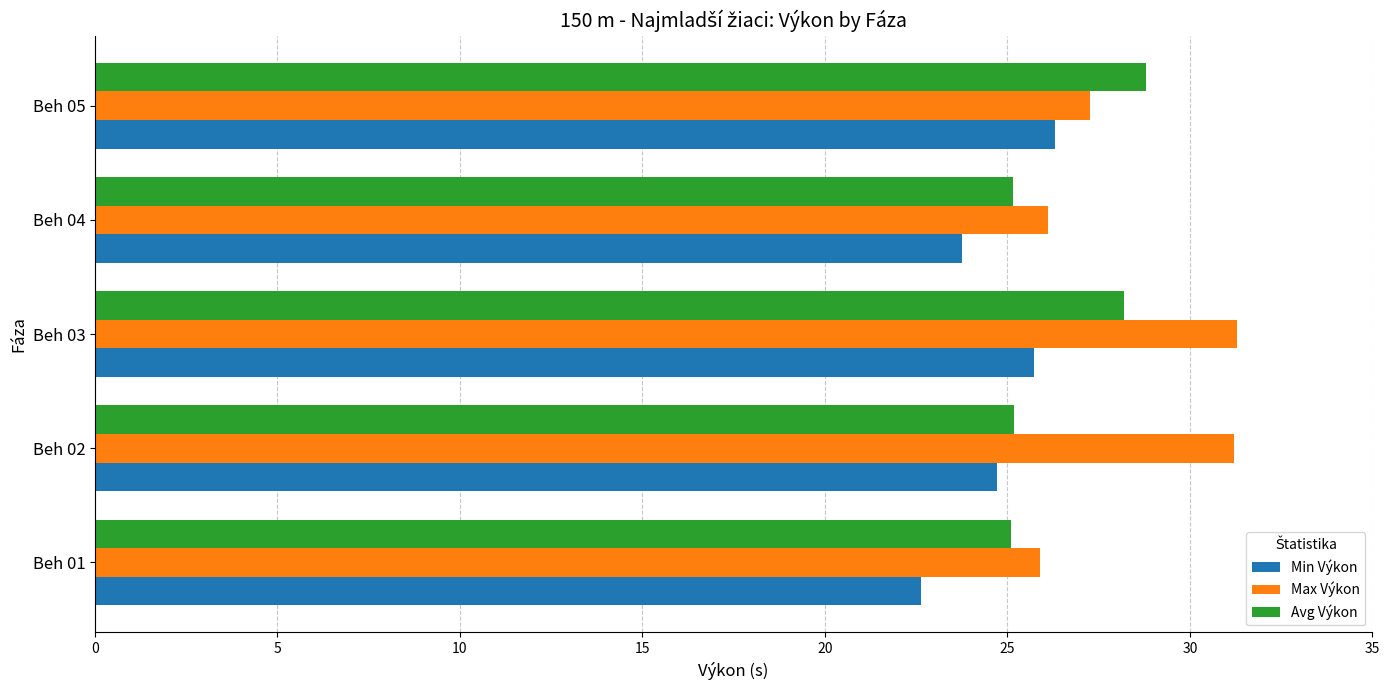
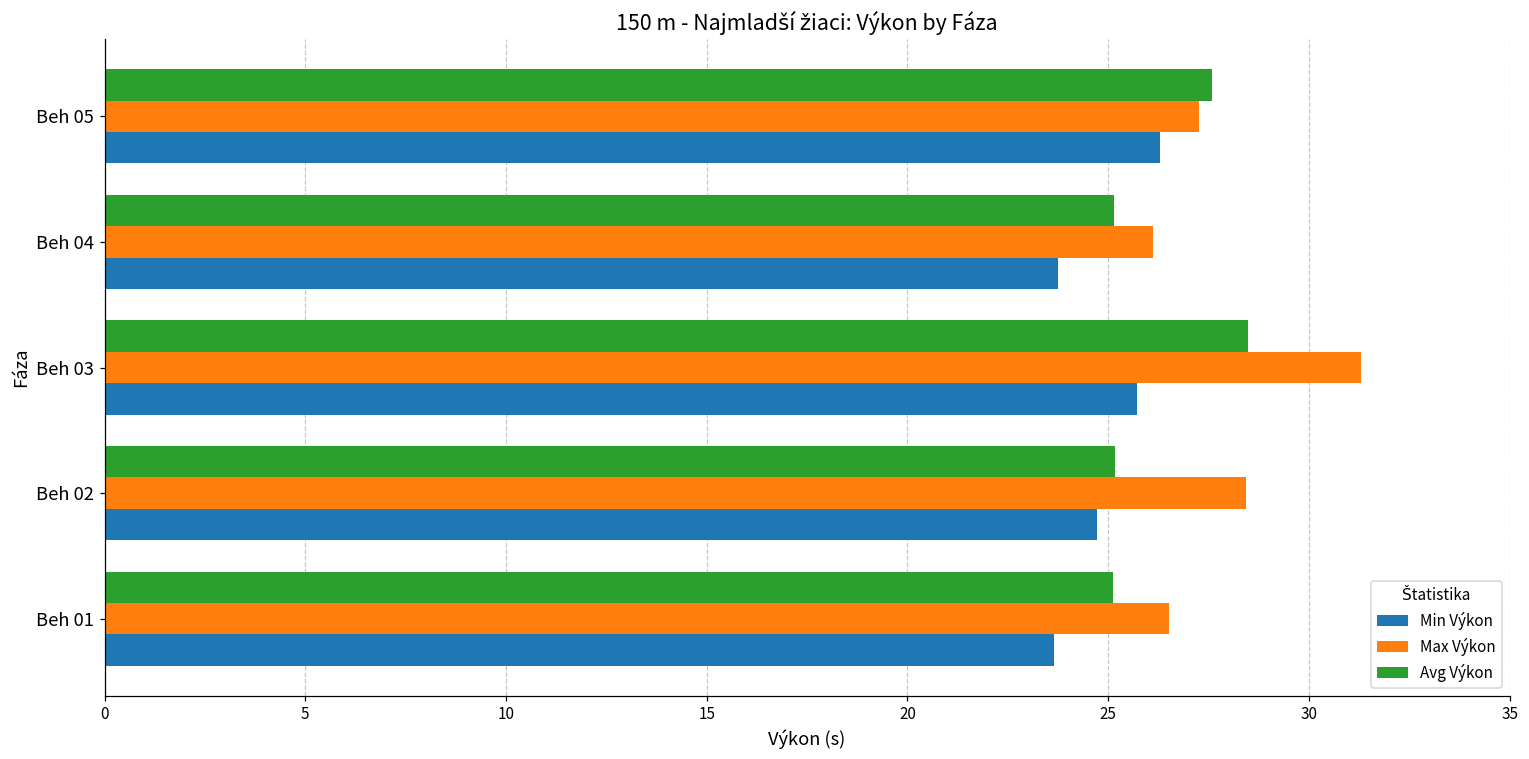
  {
    "Min Výkon": {
      "Beh 05": 26.3,
      "Beh 04": 23.8,
      "Beh 03": 25.7,
      "Beh 02": 24.7,
-     "Beh 01": 22.6
+     "Beh 01": 23.7
    },
    "Max Výkon": {
      "Beh 05": 27.3,
      "Beh 04": 26.1,
      "Beh 03": 31.3,
-     "Beh 02": 31.2,
-     "Beh 01": 25.9
+     "Beh 02": 28.4,
+     "Beh 01": 26.5
    },
    "Avg Výkon": {
-     "Beh 05": 28.8,
+     "Beh 05": 27.6,
      "Beh 04": 25.2,
-     "Beh 03": 28.2,
+     "Beh 03": 28.5,
      "Beh 02": 25.2,
      "Beh 01": 25.1
    }
  }
